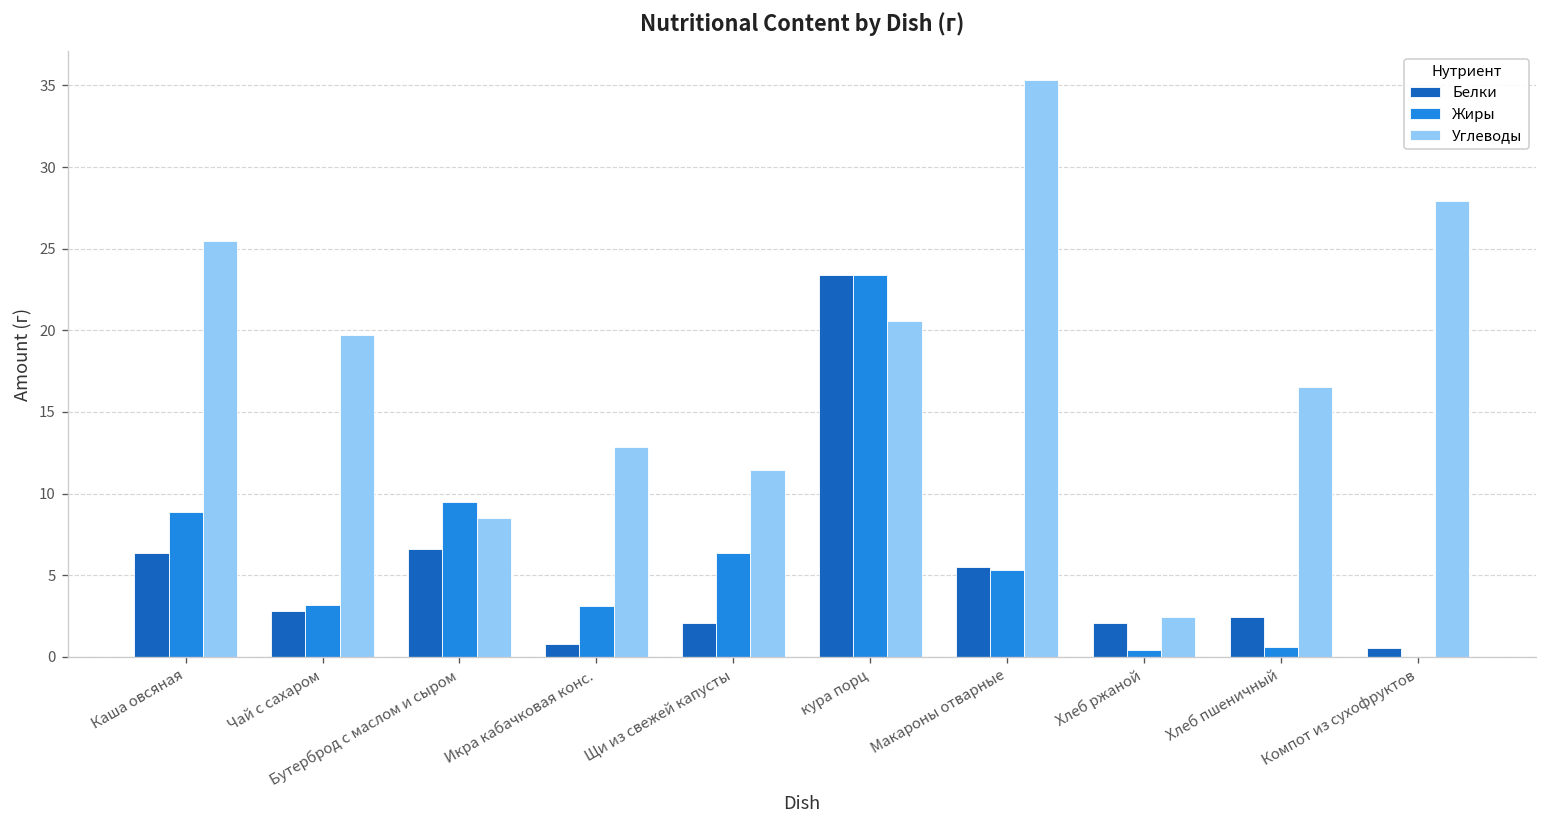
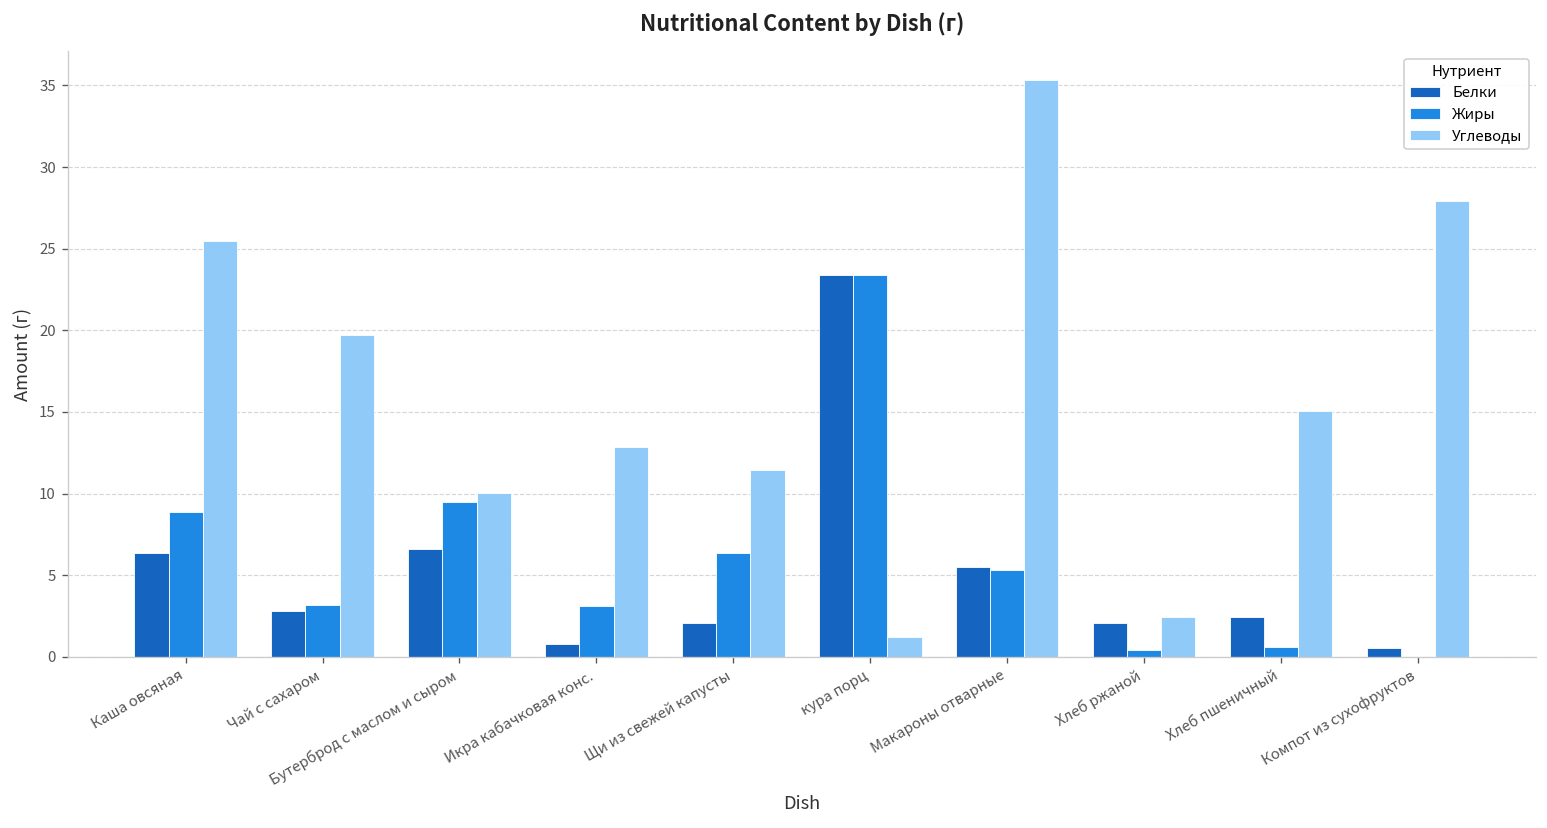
  {
    "Углеводы": {
      "Каша овсяная": 25.5,
      "Чай с сахаром": 19.7,
-     "Бутерброд с маслом и сыром": 8.5,
+     "Бутерброд с маслом и сыром": 10.1,
      "Икра кабачковая конс.": 12.9,
      "Щи из свежей капусты": 11.4,
-     "кура порц": 20.6,
+     "кура порц": 1.2,
      "Макароны отварные": 35.3,
      "Хлеб ржаной": 2.4,
-     "Хлеб пшеничный": 16.5,
+     "Хлеб пшеничный": 15.1,
      "Компот из сухофруктов": 27.9
    }
  }
